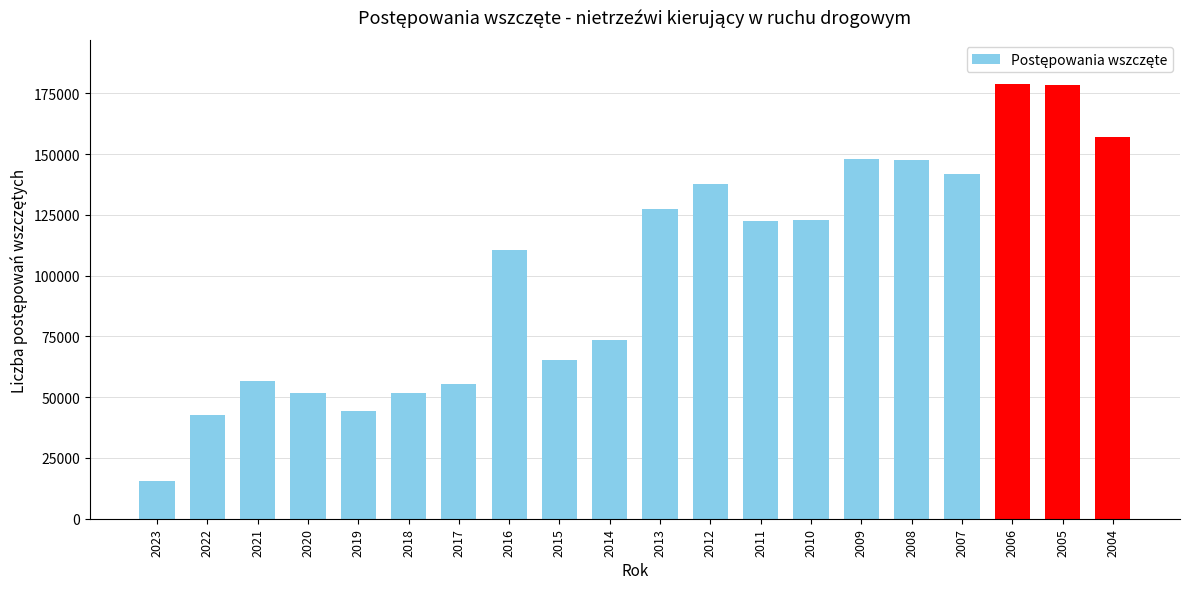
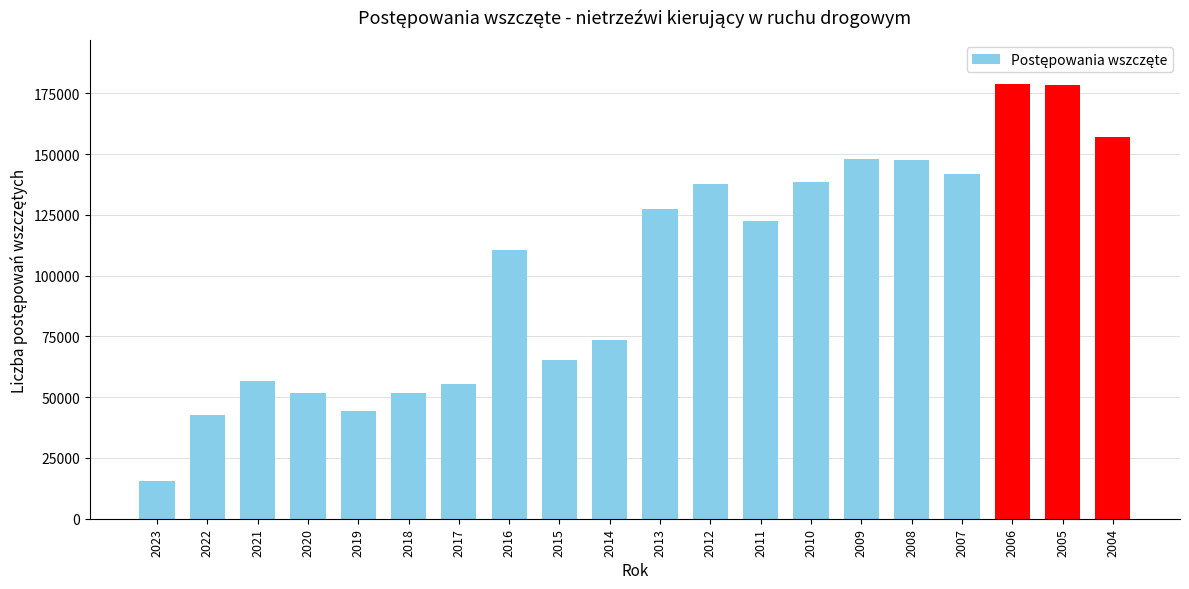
  {
    "2023": 16000,
    "2022": 43000,
    "2021": 57000,
    "2020": 52000,
    "2019": 44000,
    "2018": 52000,
    "2017": 55000,
    "2016": 111000,
    "2015": 65000,
    "2014": 74000,
    "2013": 127000,
    "2012": 138000,
    "2011": 123000,
-   "2010": 123000,
+   "2010": 139000,
    "2009": 148000,
    "2008": 147000,
    "2007": 142000,
    "2006": 179000,
    "2005": 178000,
    "2004": 157000
  }
